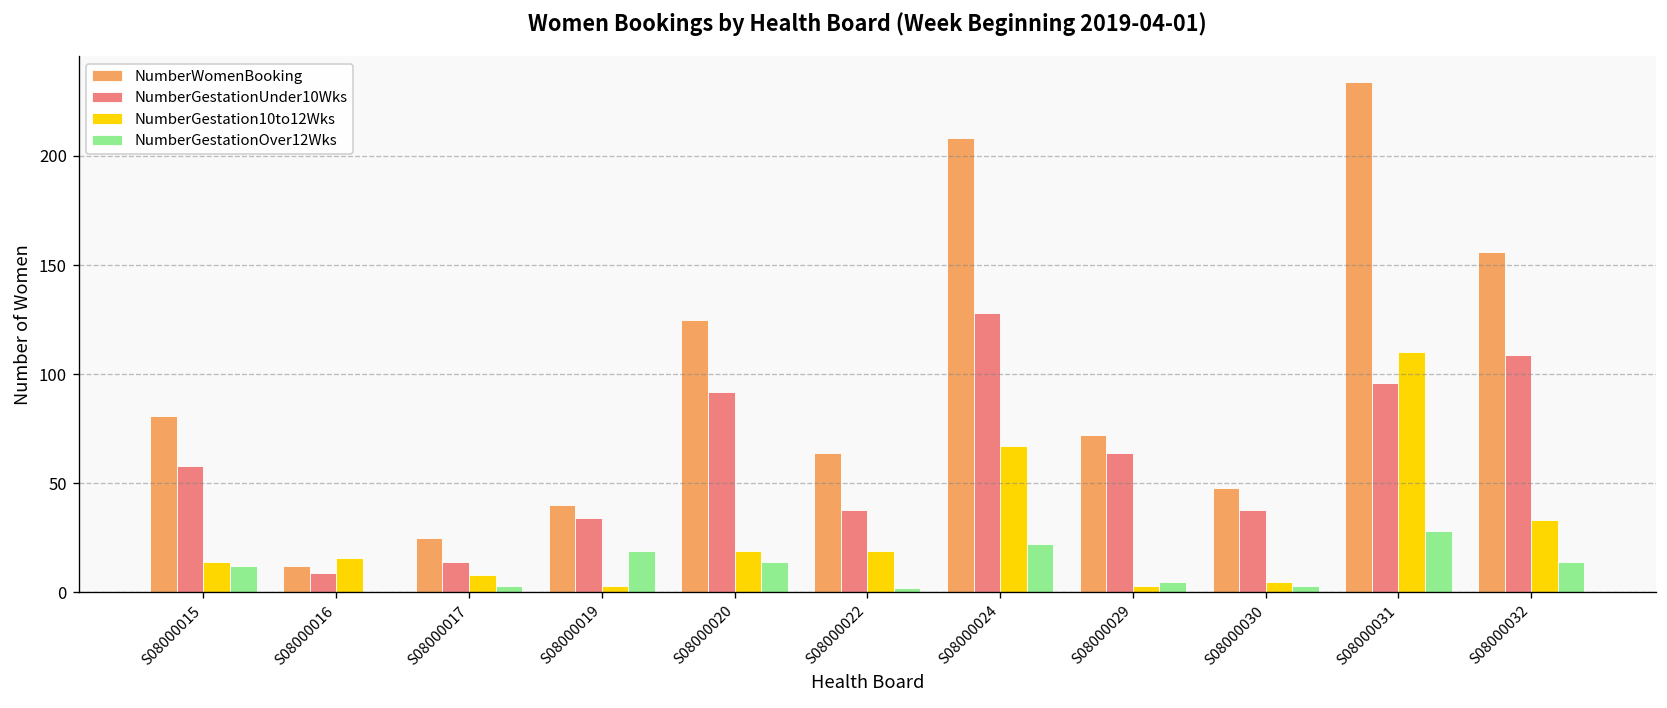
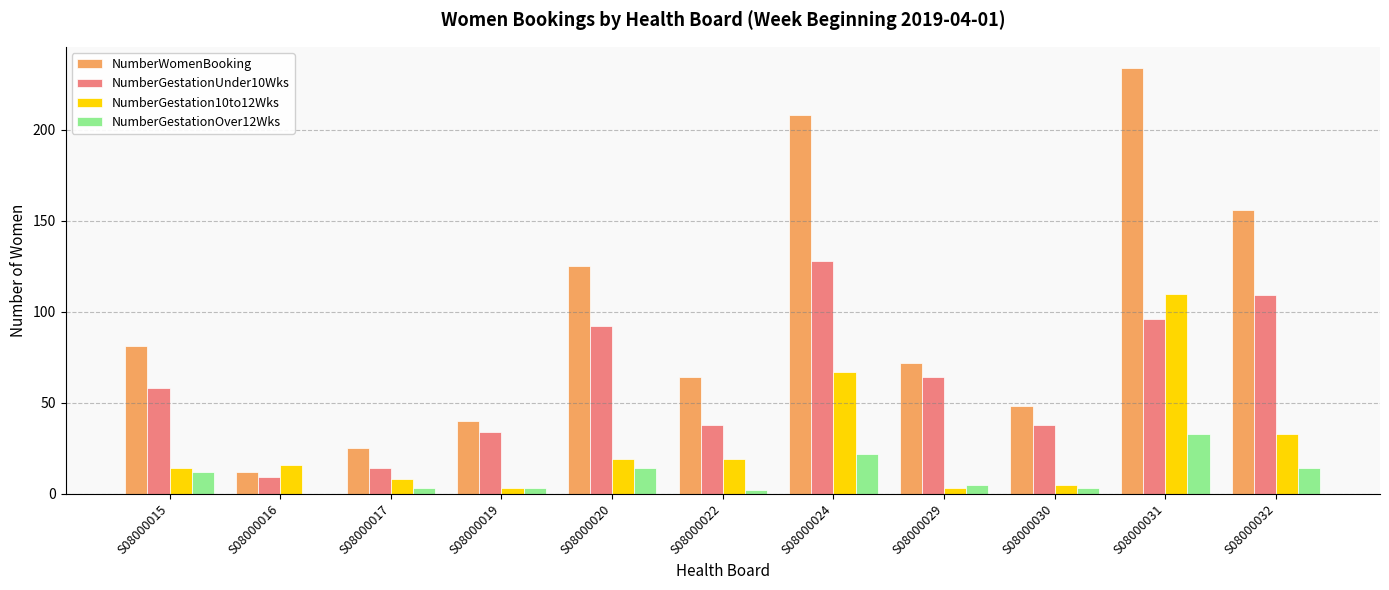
  {
    "NumberGestation10to12Wks": {
      "S08000015": 14,
      "S08000016": 16,
      "S08000017": 8,
      "S08000019": 3,
      "S08000020": 19,
      "S08000022": 19,
      "S08000024": 67,
      "S08000029": 3,
      "S08000030": 5,
      "S08000031": 110,
      "S08000032": 33
    },
    "NumberGestationOver12Wks": {
      "S08000015": 12,
      "S08000016": 0,
      "S08000017": 3,
-     "S08000019": 19,
+     "S08000019": 3,
      "S08000020": 14,
      "S08000022": 2,
      "S08000024": 22,
      "S08000029": 5,
      "S08000030": 3,
-     "S08000031": 28,
+     "S08000031": 33,
      "S08000032": 14
    }
  }
